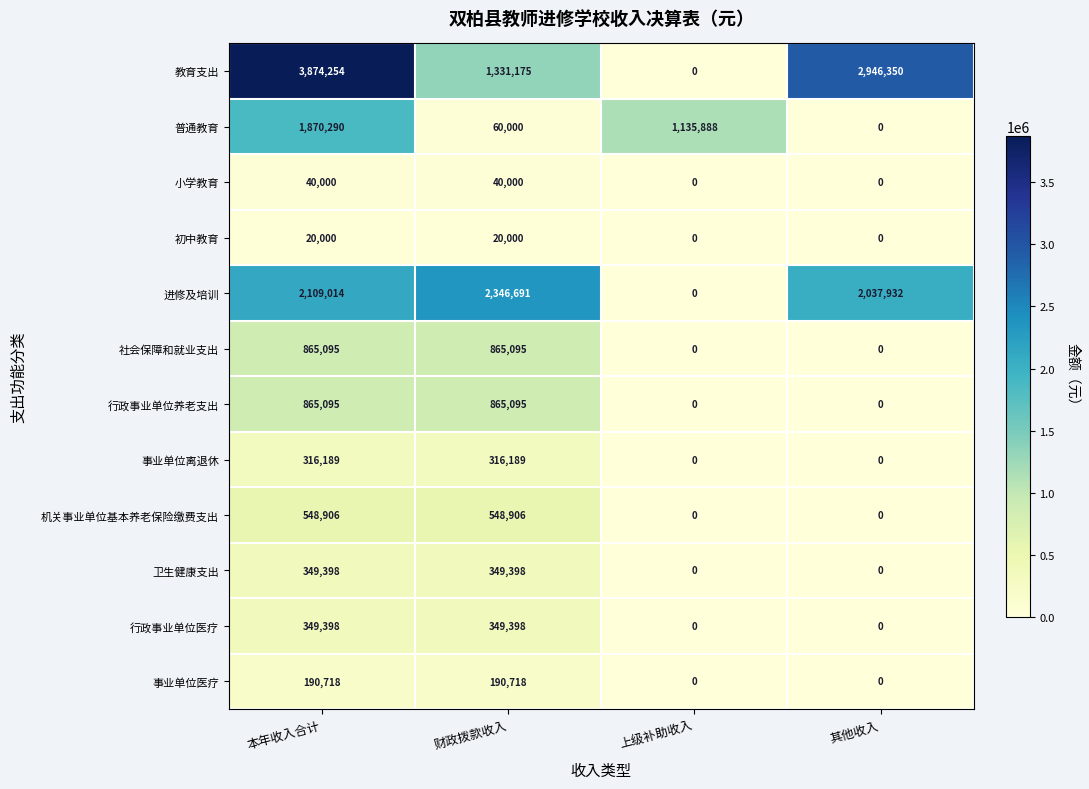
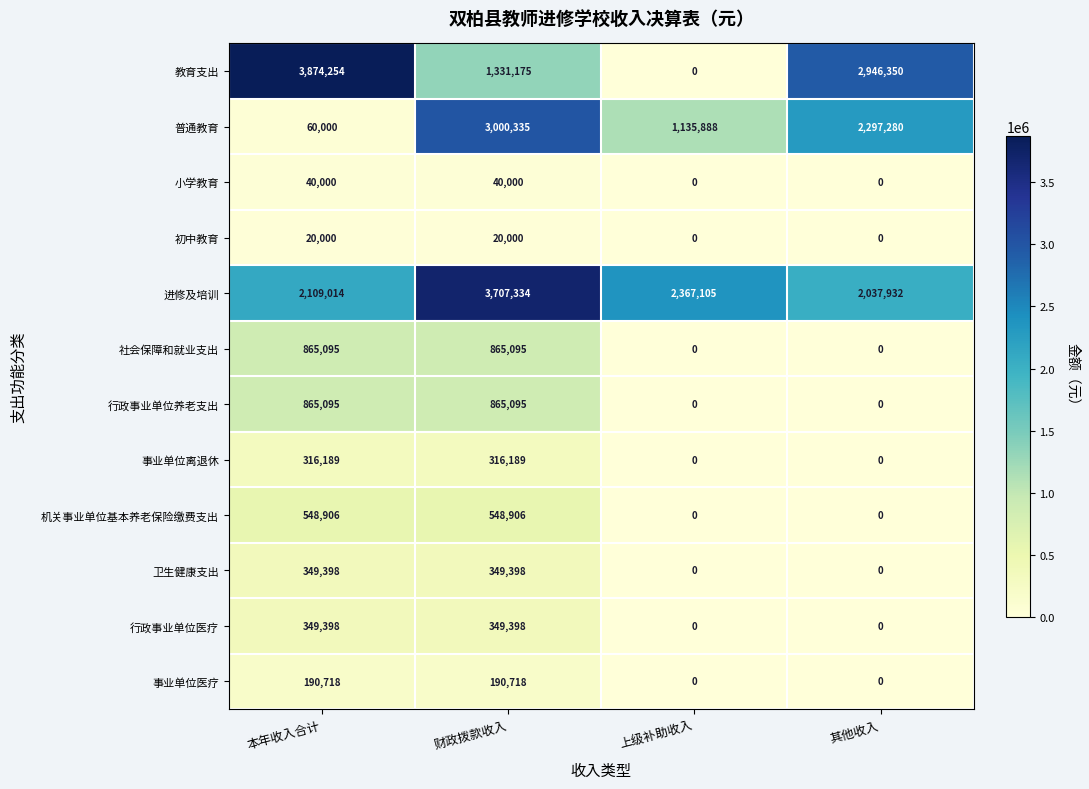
  {
    "教育支出": {
      "本年收入合计": "3,874,254",
      "财政拨款收入": "1,331,175",
      "上级补助收入": "0",
      "其他收入": "2,946,350"
    },
    "普通教育": {
-     "本年收入合计": "1,870,290",
-     "财政拨款收入": "60,000",
+     "本年收入合计": "60,000",
+     "财政拨款收入": "3,000,335",
      "上级补助收入": "1,135,888",
-     "其他收入": "0"
+     "其他收入": "2,297,280"
    },
    "小学教育": {
      "本年收入合计": "40,000",
      "财政拨款收入": "40,000",
      "上级补助收入": "0",
      "其他收入": "0"
    },
    "初中教育": {
      "本年收入合计": "20,000",
      "财政拨款收入": "20,000",
      "上级补助收入": "0",
      "其他收入": "0"
    },
    "进修及培训": {
      "本年收入合计": "2,109,014",
-     "财政拨款收入": "2,346,691",
-     "上级补助收入": "0",
+     "财政拨款收入": "3,707,334",
+     "上级补助收入": "2,367,105",
      "其他收入": "2,037,932"
    },
    "社会保障和就业支出": {
      "本年收入合计": "865,095",
      "财政拨款收入": "865,095",
      "上级补助收入": "0",
      "其他收入": "0"
    },
    "行政事业单位养老支出": {
      "本年收入合计": "865,095",
      "财政拨款收入": "865,095",
      "上级补助收入": "0",
      "其他收入": "0"
    },
    "事业单位离退休": {
      "本年收入合计": "316,189",
      "财政拨款收入": "316,189",
      "上级补助收入": "0",
      "其他收入": "0"
    },
    "机关事业单位基本养老保险缴费支出": {
      "本年收入合计": "548,906",
      "财政拨款收入": "548,906",
      "上级补助收入": "0",
      "其他收入": "0"
    },
    "卫生健康支出": {
      "本年收入合计": "349,398",
      "财政拨款收入": "349,398",
      "上级补助收入": "0",
      "其他收入": "0"
    },
    "行政事业单位医疗": {
      "本年收入合计": "349,398",
      "财政拨款收入": "349,398",
      "上级补助收入": "0",
      "其他收入": "0"
    },
    "事业单位医疗": {
      "本年收入合计": "190,718",
      "财政拨款收入": "190,718",
      "上级补助收入": "0",
      "其他收入": "0"
    }
  }
